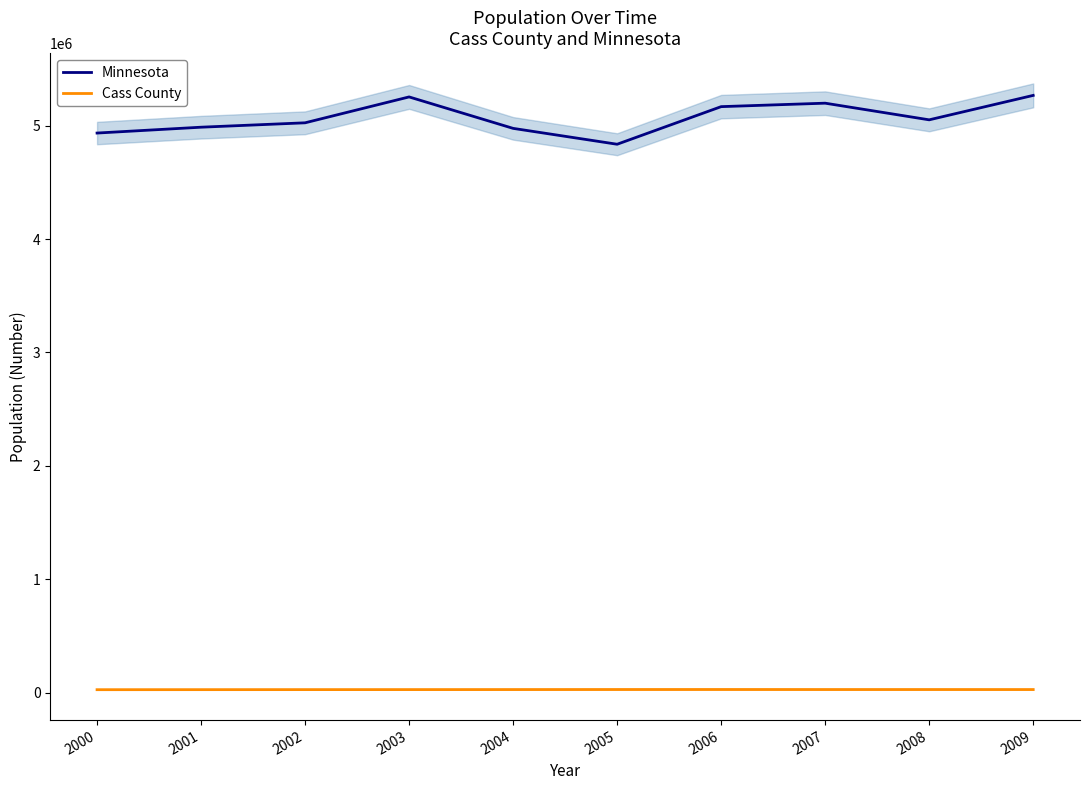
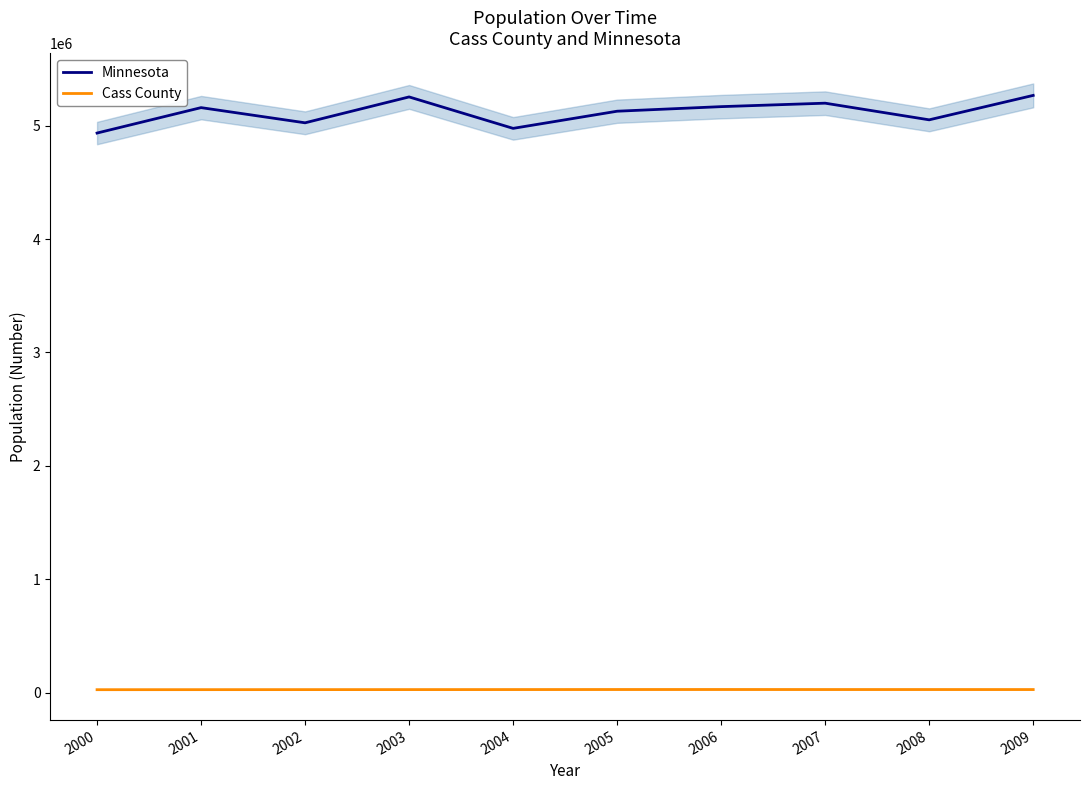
  {
    "Minnesota": {
      "2000": 4930000,
-     "2001": 4990000,
+     "2001": 5160000,
      "2002": 5020000,
      "2003": 5250000,
      "2004": 4980000,
-     "2005": 4840000,
+     "2005": 5130000,
      "2006": 5170000,
      "2007": 5200000,
      "2008": 5050000,
      "2009": 5270000
    }
  }
